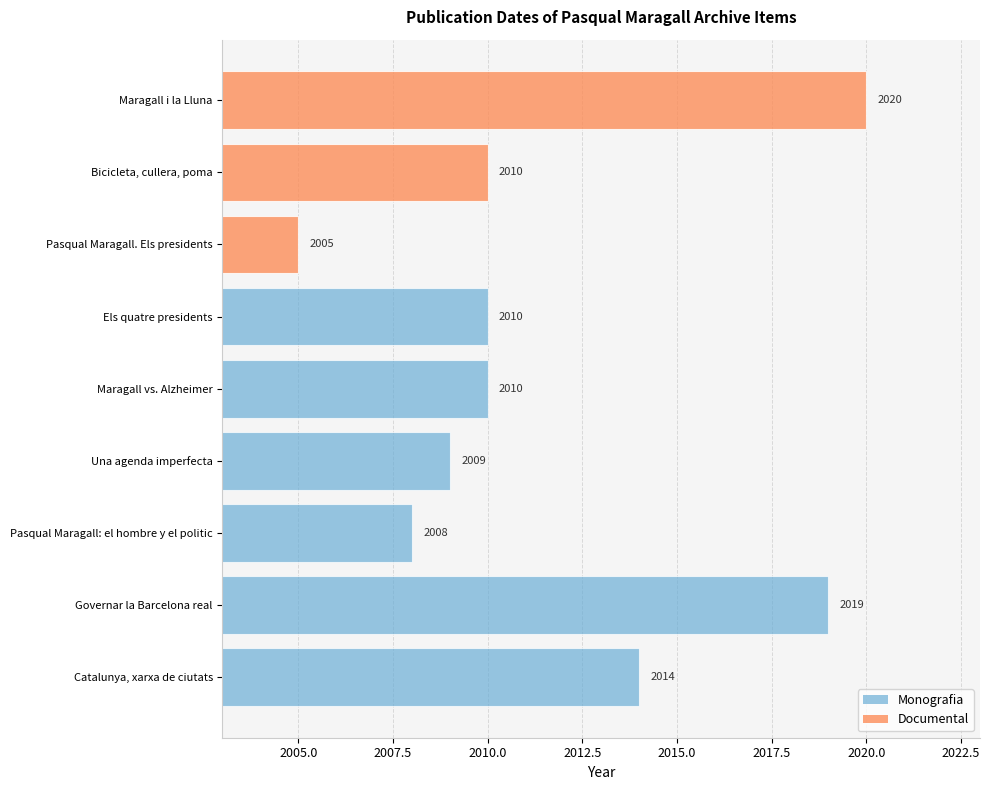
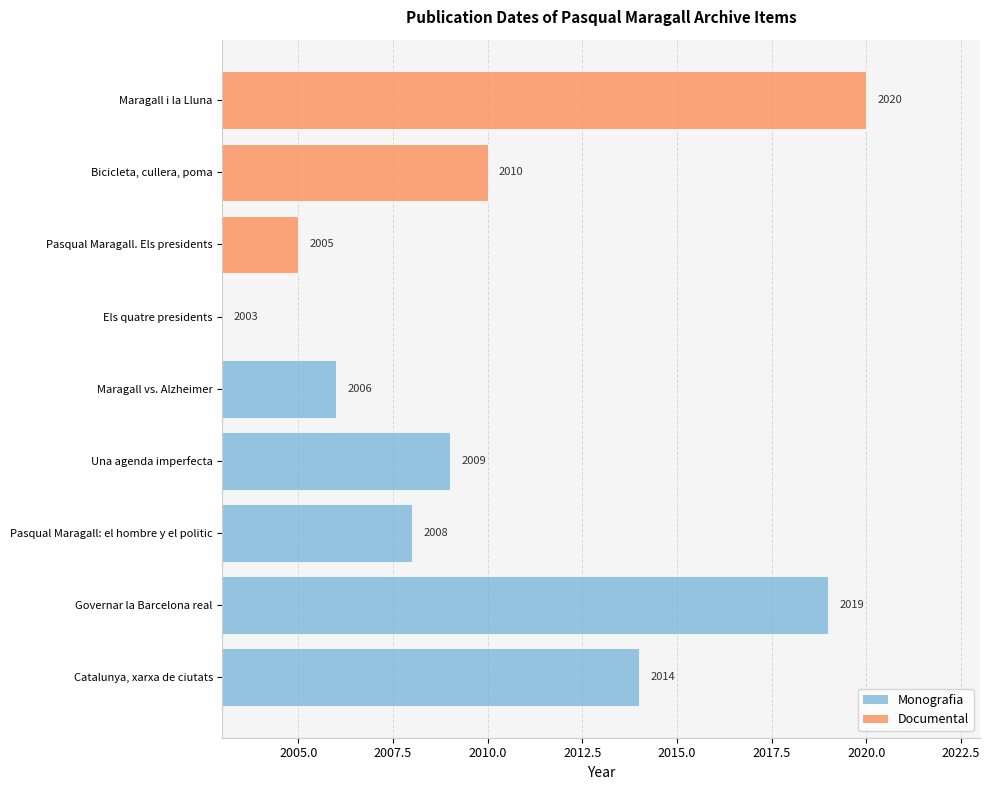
  {
    "Maragall i la Lluna": 2020,
    "Bicicleta, cullera, poma": 2010,
    "Pasqual Maragall. Els presidents": 2005,
-   "Els quatre presidents": 2010,
-   "Maragall vs. Alzheimer": 2010,
+   "Els quatre presidents": 2003,
+   "Maragall vs. Alzheimer": 2006,
    "Una agenda imperfecta": 2009,
    "Pasqual Maragall: el hombre y el politic": 2008,
    "Governar la Barcelona real": 2019,
    "Catalunya, xarxa de ciutats": 2014
  }
